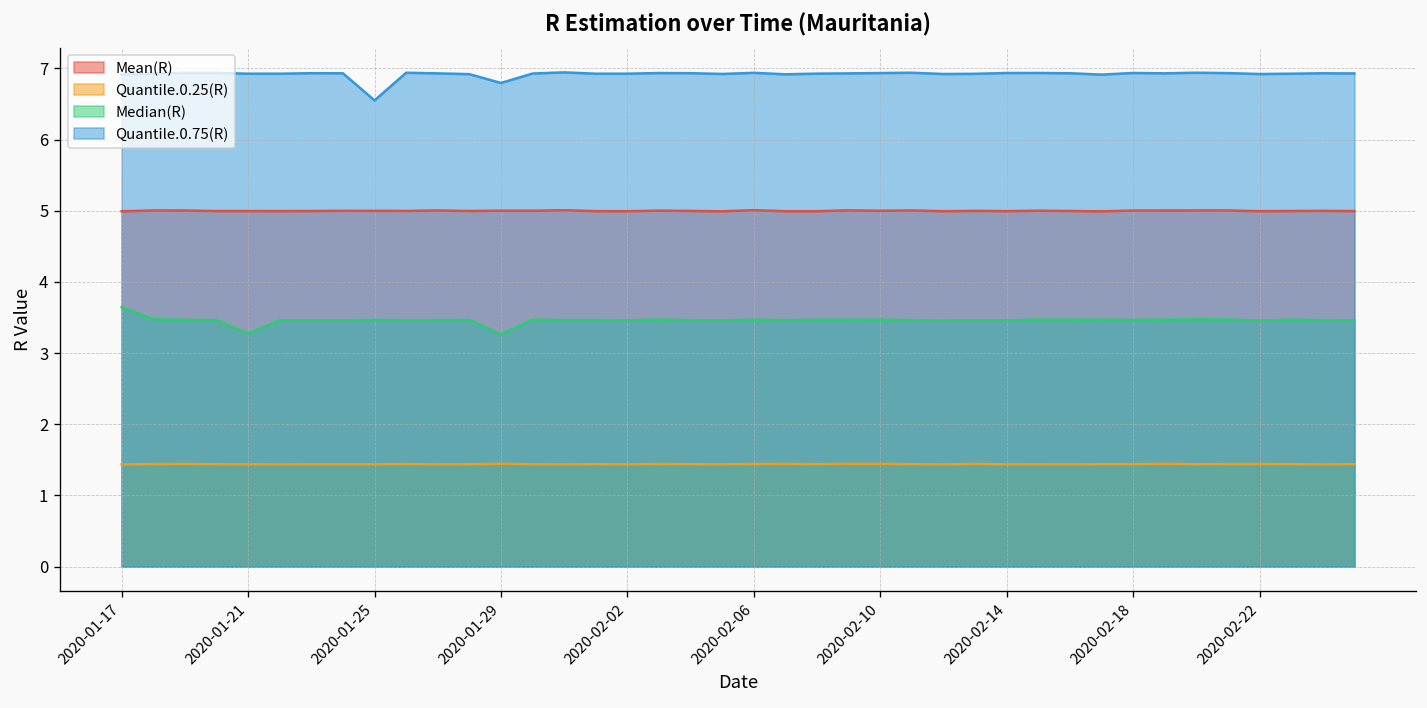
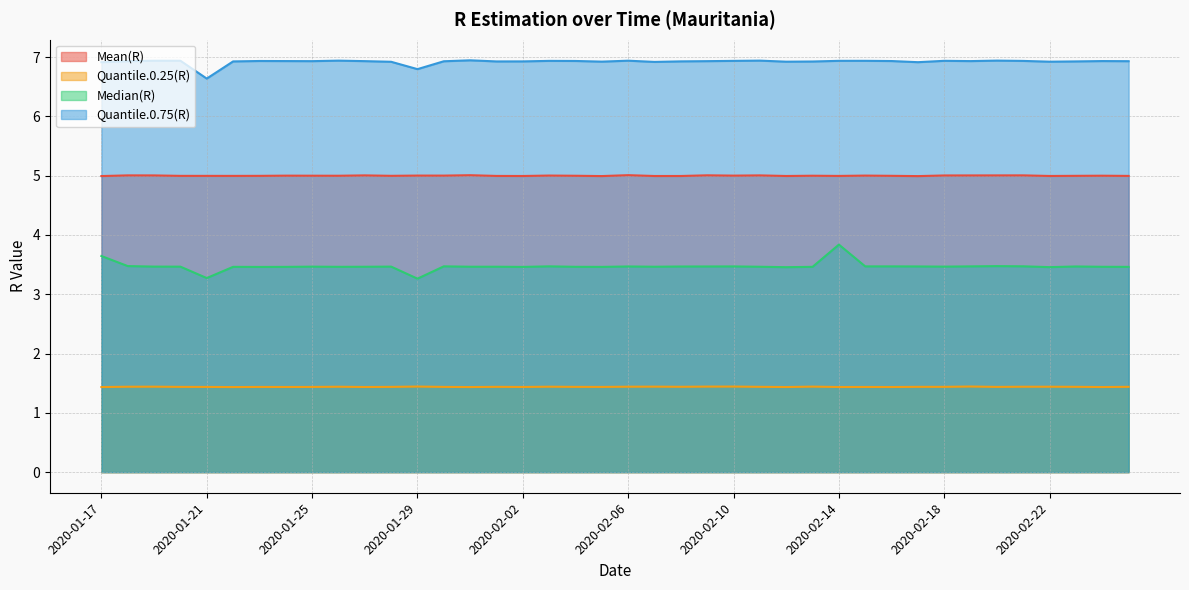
  {
    "Mean(R)": {
      "2020-01-17": 5.0,
      "2020-01-21": 5.0,
      "2020-01-25": 5.0,
      "2020-01-29": 5.0,
      "2020-02-02": 5.0,
      "2020-02-06": 5.0,
      "2020-02-10": 5.0,
      "2020-02-14": 5.0,
      "2020-02-18": 5.0,
      "2020-02-22": 5.0
    },
    "Quantile.0.25(R)": {
      "2020-01-17": 1.4,
      "2020-01-21": 1.4,
      "2020-01-25": 1.4,
      "2020-01-29": 1.4,
      "2020-02-02": 1.4,
      "2020-02-06": 1.4,
      "2020-02-10": 1.4,
      "2020-02-14": 1.4,
      "2020-02-18": 1.4,
      "2020-02-22": 1.4
    },
    "Median(R)": {
      "2020-01-17": 3.6,
      "2020-01-21": 3.3,
      "2020-01-25": 3.5,
      "2020-01-29": 3.3,
      "2020-02-02": 3.5,
      "2020-02-06": 3.5,
      "2020-02-10": 3.5,
-     "2020-02-14": 3.5,
+     "2020-02-14": 3.8,
      "2020-02-18": 3.5,
      "2020-02-22": 3.5
    },
    "Quantile.0.75(R)": {
-     "2020-01-21": 6.9,
-     "2020-01-25": 6.6,
+     "2020-01-21": 6.6,
+     "2020-01-25": 6.9,
      "2020-01-29": 6.8,
      "2020-02-02": 6.9,
      "2020-02-06": 6.9,
      "2020-02-10": 6.9,
      "2020-02-14": 6.9,
      "2020-02-18": 6.9,
      "2020-02-22": 6.9
    }
  }
